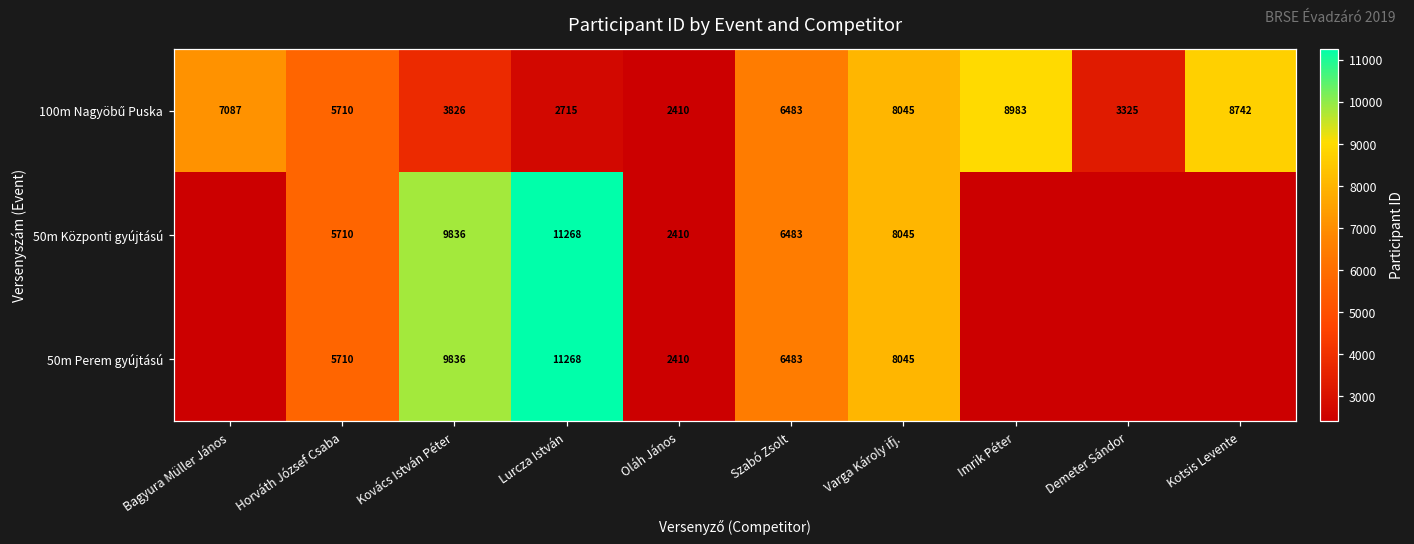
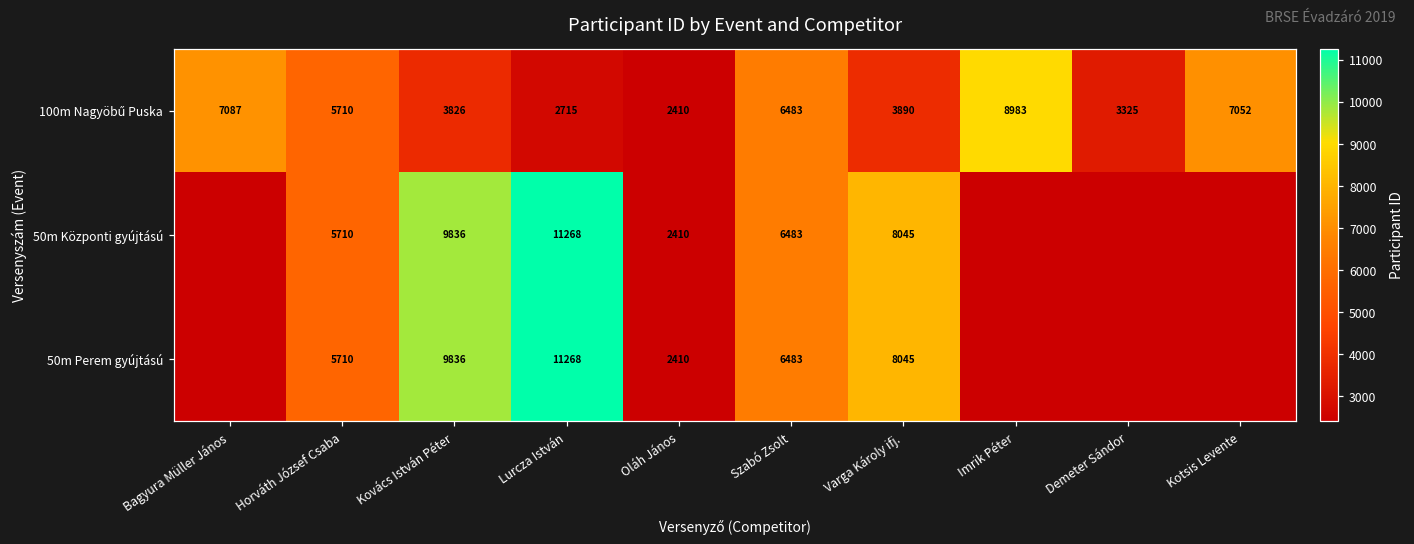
  {
    "100m Nagyöbű Puska": {
      "Bagyura Müller János": 7087,
      "Horváth József Csaba": 5710,
      "Kovács István Péter": 3826,
      "Lurcza István": 2715,
      "Oláh János": 2410,
      "Szabó Zsolt": 6483,
-     "Varga Károly ifj.": 8045,
+     "Varga Károly ifj.": 3890,
      "Imrik Péter": 8983,
      "Demeter Sándor": 3325,
-     "Kotsis Levente": 8742
+     "Kotsis Levente": 7052
    },
    "50m Központi gyújtású": {
      "Horváth József Csaba": 5710,
      "Kovács István Péter": 9836,
      "Lurcza István": 11268,
      "Oláh János": 2410,
      "Szabó Zsolt": 6483,
      "Varga Károly ifj.": 8045
    },
    "50m Perem gyújtású": {
      "Horváth József Csaba": 5710,
      "Kovács István Péter": 9836,
      "Lurcza István": 11268,
      "Oláh János": 2410,
      "Szabó Zsolt": 6483,
      "Varga Károly ifj.": 8045
    }
  }
